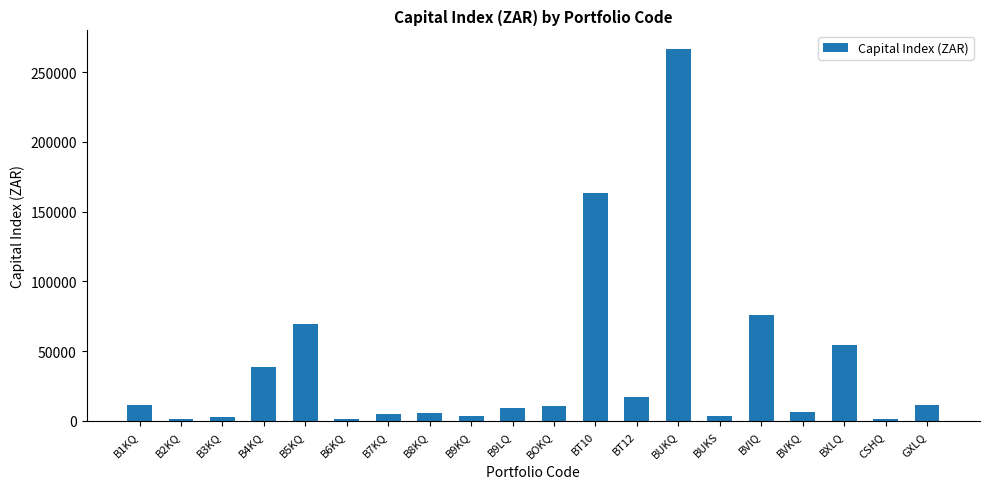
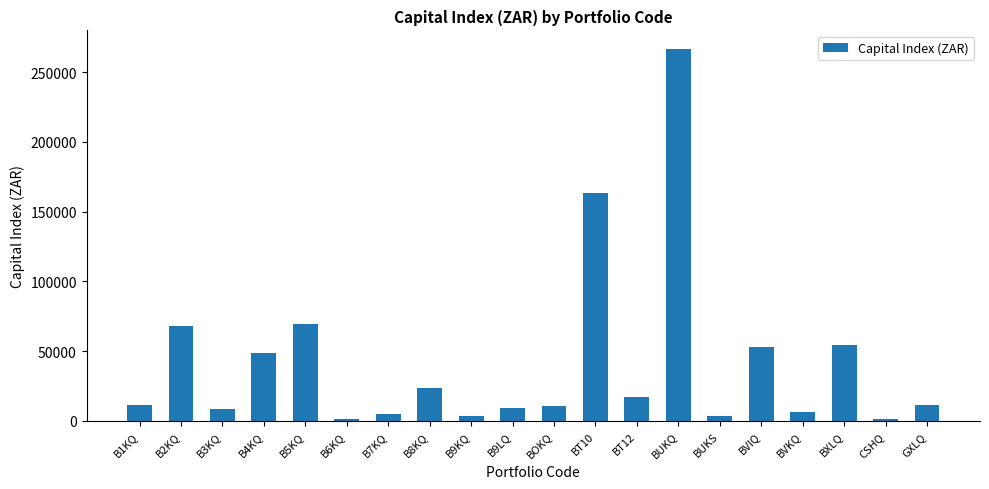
  {
    "B1KQ": 11000,
-   "B2KQ": 1000,
-   "B3KQ": 3000,
-   "B4KQ": 39000,
+   "B2KQ": 68000,
+   "B3KQ": 9000,
+   "B4KQ": 48000,
    "B5KQ": 69000,
    "B7KQ": 5000,
-   "B8KQ": 6000,
+   "B8KQ": 24000,
    "B9KQ": 3000,
    "B9LQ": 9000,
    "BOKQ": 11000,
    "BT10": 163000,
    "BT12": 17000,
    "BUKQ": 267000,
    "BUKS": 3000,
-   "BVIQ": 76000,
+   "BVIQ": 53000,
    "BVKQ": 7000,
    "BXLQ": 55000,
    "GXLQ": 11000
  }
